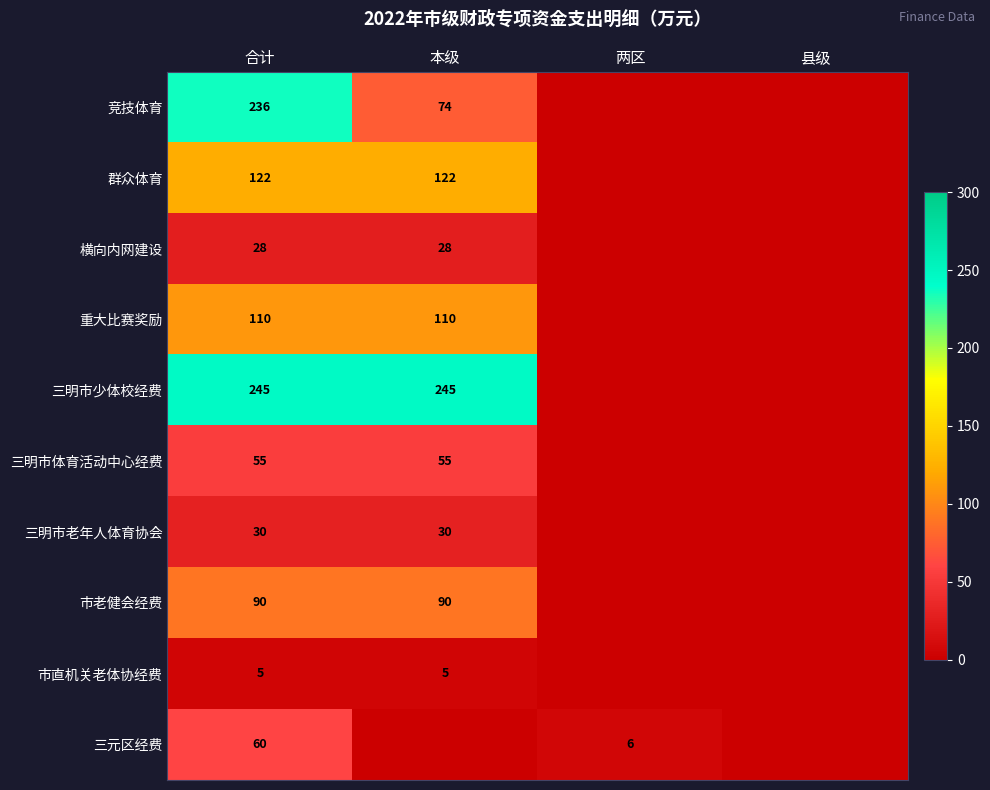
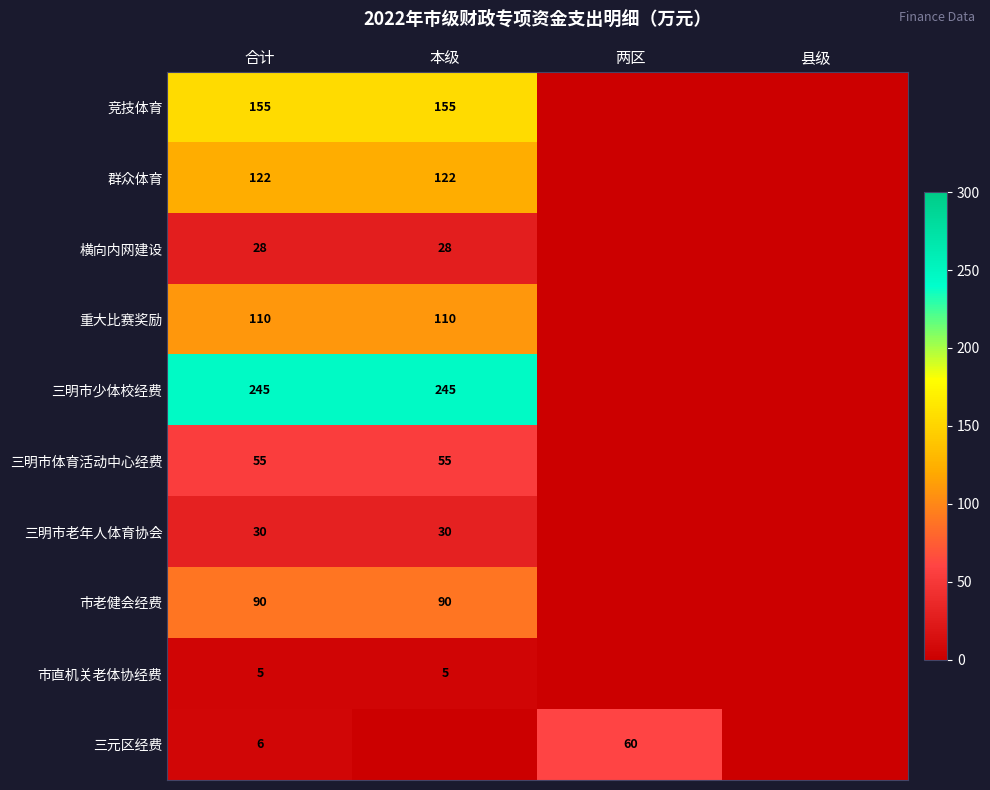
  {
    "竞技体育": {
-     "合计": 236,
-     "本级": 74
+     "合计": 155,
+     "本级": 155
    },
    "群众体育": {
      "合计": 122,
      "本级": 122
    },
    "横向内网建设": {
      "合计": 28,
      "本级": 28
    },
    "重大比赛奖励": {
      "合计": 110,
      "本级": 110
    },
    "三明市少体校经费": {
      "合计": 245,
      "本级": 245
    },
    "三明市体育活动中心经费": {
      "合计": 55,
      "本级": 55
    },
    "三明市老年人体育协会": {
      "合计": 30,
      "本级": 30
    },
    "市老健会经费": {
      "合计": 90,
      "本级": 90
    },
    "市直机关老体协经费": {
      "合计": 5,
      "本级": 5
    },
    "三元区经费": {
-     "合计": 60,
-     "两区": 6
+     "合计": 6,
+     "两区": 60
    }
  }
